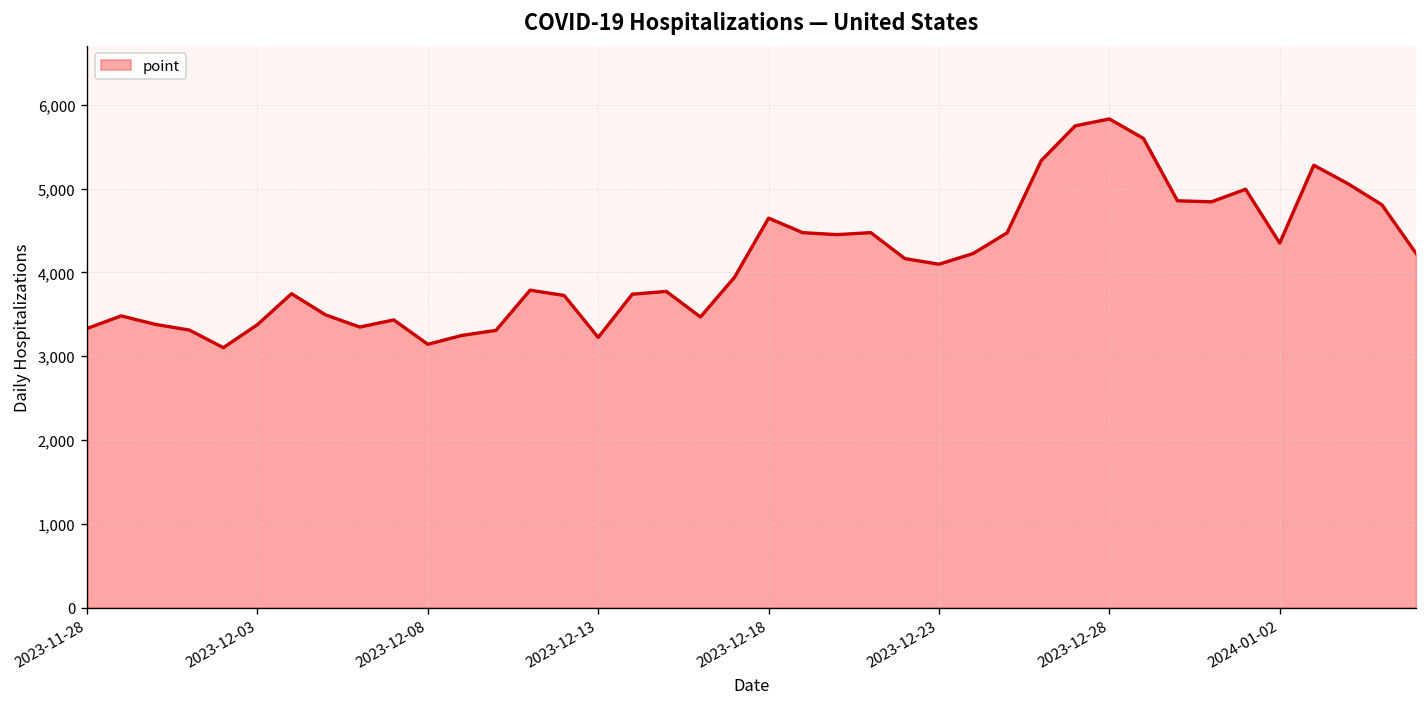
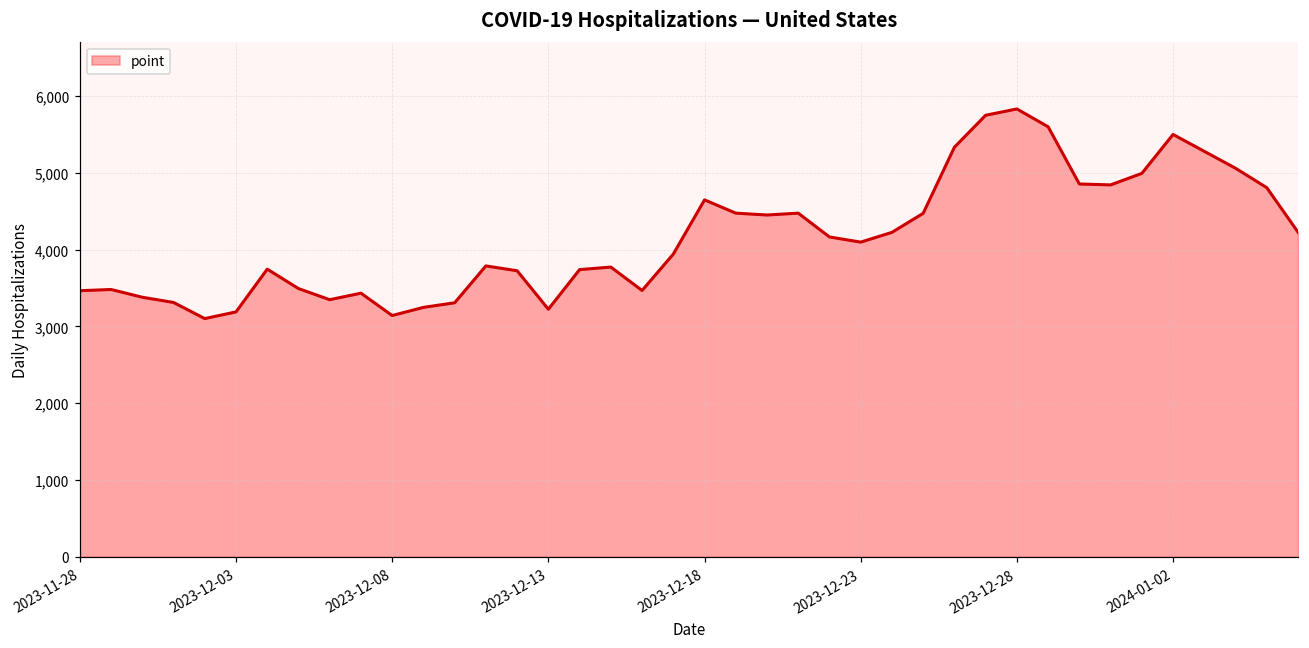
  {
-   "2023-11-28": "3,300",
-   "2023-12-03": "3,400",
+   "2023-11-28": "3,500",
+   "2023-12-03": "3,200",
    "2023-12-08": "3,100",
    "2023-12-13": "3,200",
    "2023-12-18": "4,600",
    "2023-12-23": "4,100",
    "2023-12-28": "5,800",
-   "2024-01-02": "4,400"
+   "2024-01-02": "5,500"
  }
